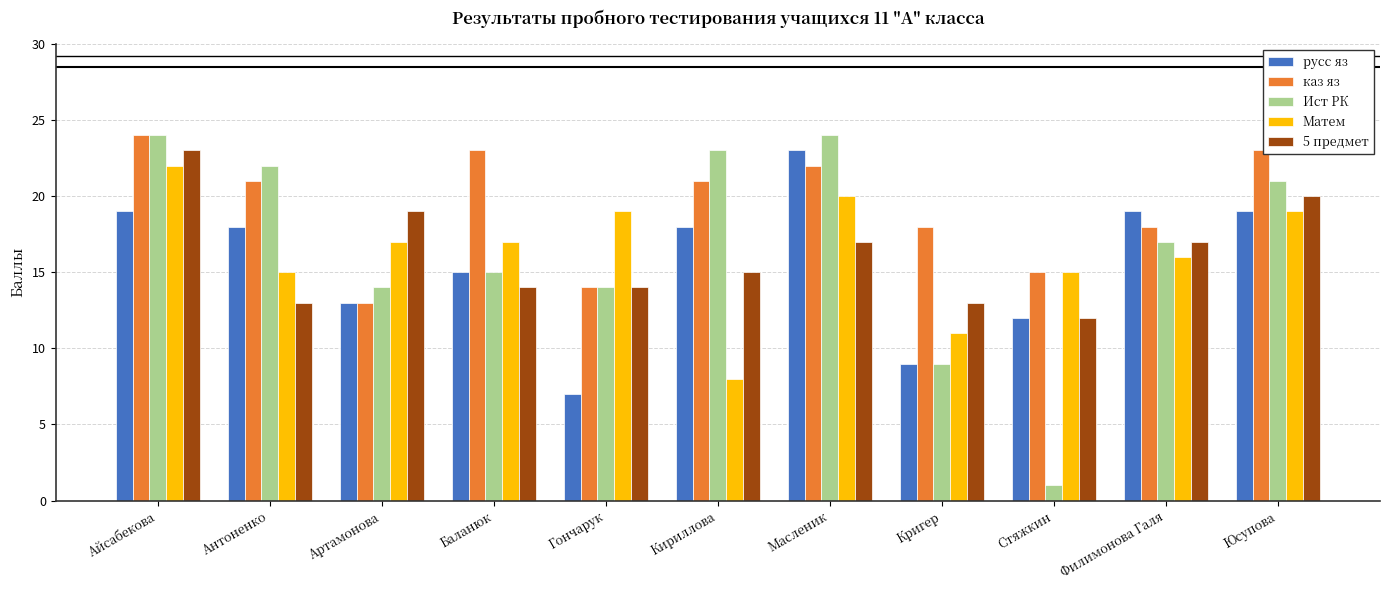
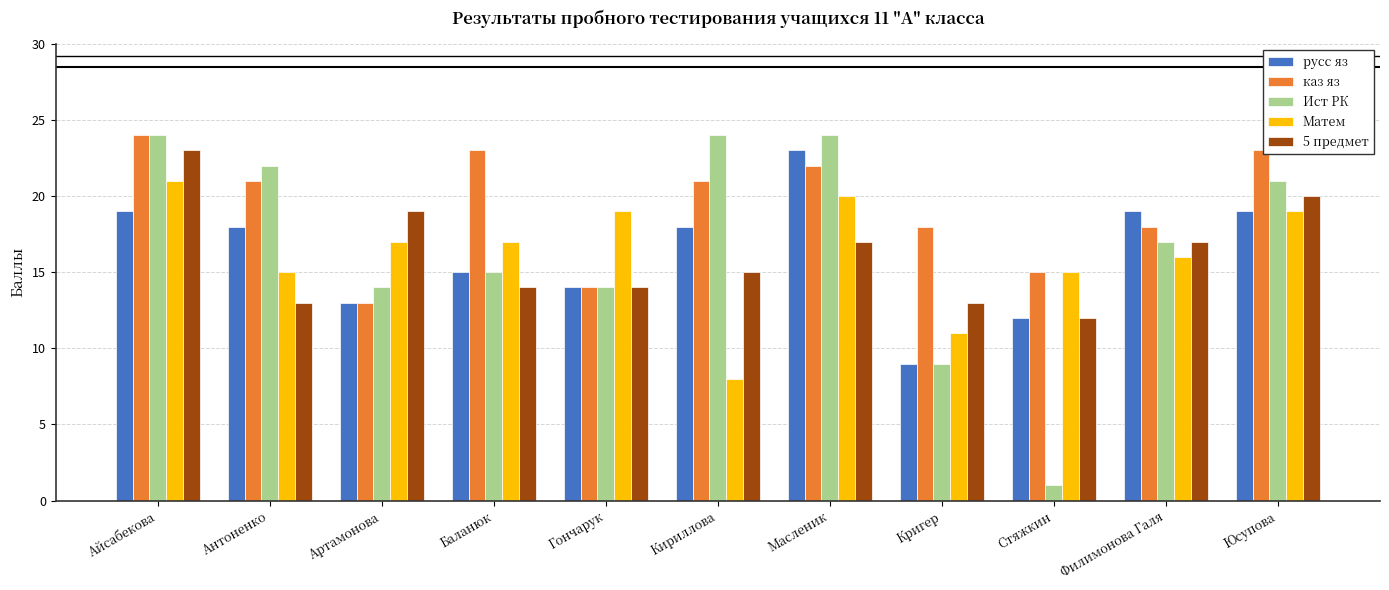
  {
    "русс яз": {
      "Айсабекова": 19,
      "Антоненко": 18,
      "Артамонова": 13,
      "Баланюк": 15,
-     "Гончарук": 7,
+     "Гончарук": 14,
      "Кириллова": 18,
      "Масленик": 23,
      "Кригер": 9,
      "Стяжкин": 12,
      "Филимонова Галя": 19,
      "Юсупова": 19
    },
    "каз яз": {
      "Айсабекова": 24,
      "Антоненко": 21,
      "Артамонова": 13,
      "Баланюк": 23,
      "Гончарук": 14,
      "Кириллова": 21,
      "Масленик": 22,
      "Кригер": 18,
      "Стяжкин": 15,
      "Филимонова Галя": 18,
      "Юсупова": 23
    },
    "Ист РК": {
      "Айсабекова": 24,
      "Антоненко": 22,
      "Артамонова": 14,
      "Баланюк": 15,
      "Гончарук": 14,
-     "Кириллова": 23,
+     "Кириллова": 24,
      "Масленик": 24,
      "Кригер": 9,
      "Стяжкин": 1,
      "Филимонова Галя": 17,
      "Юсупова": 21
    },
    "Матем": {
-     "Айсабекова": 22,
+     "Айсабекова": 21,
      "Антоненко": 15,
      "Артамонова": 17,
      "Баланюк": 17,
      "Гончарук": 19,
      "Кириллова": 8,
      "Масленик": 20,
      "Кригер": 11,
      "Стяжкин": 15,
      "Филимонова Галя": 16,
      "Юсупова": 19
    },
    "5 предмет": {
      "Айсабекова": 23,
      "Антоненко": 13,
      "Артамонова": 19,
      "Баланюк": 14,
      "Гончарук": 14,
      "Кириллова": 15,
      "Масленик": 17,
      "Кригер": 13,
      "Стяжкин": 12,
      "Филимонова Галя": 17,
      "Юсупова": 20
    }
  }
